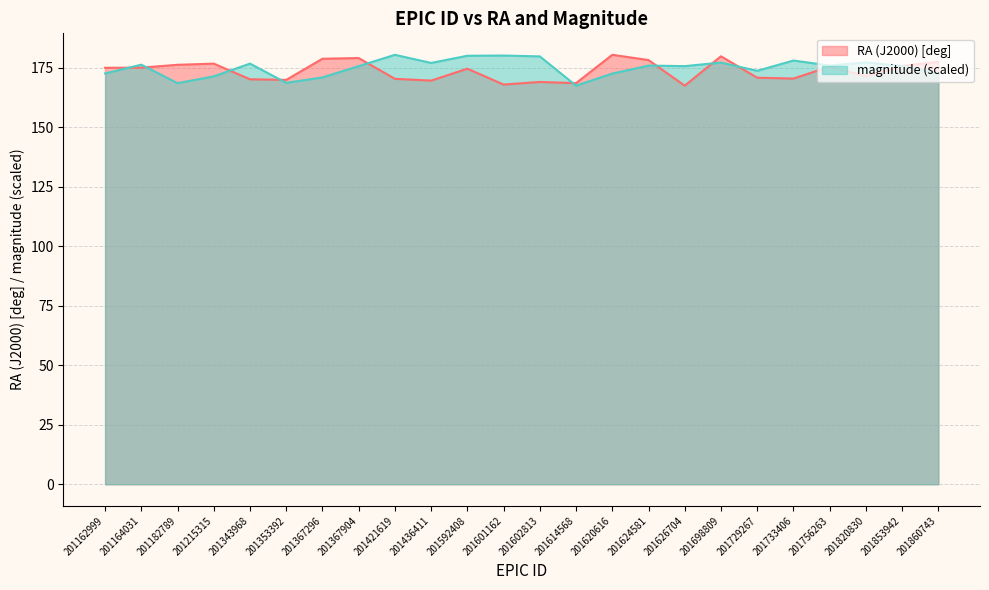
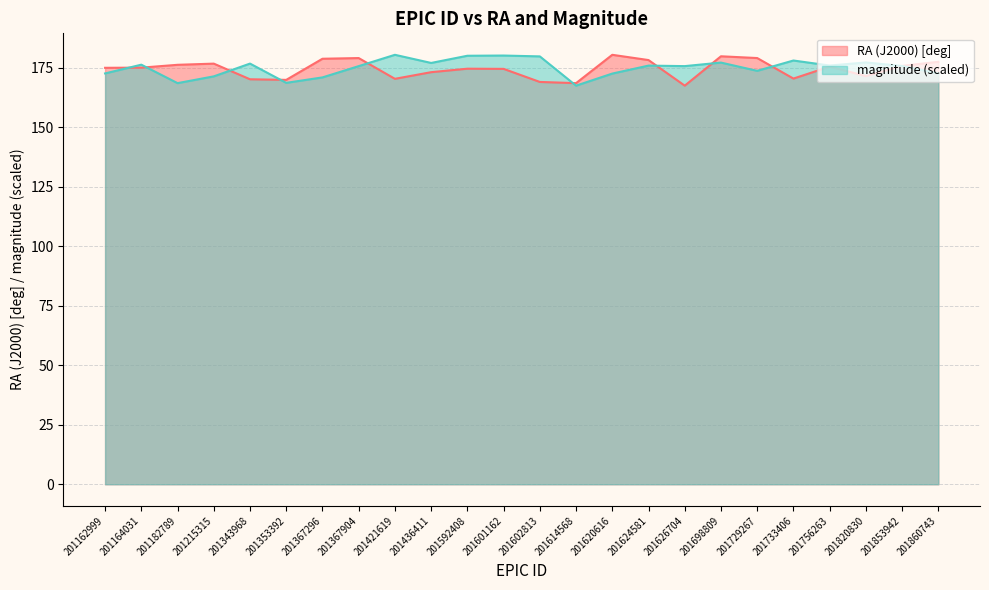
  {
    "RA (J2000) [deg]": {
      "201162999": 175,
      "201164031": 175,
      "201182789": 176,
      "201215315": 177,
      "201343968": 170,
      "201353392": 170,
      "201367296": 179,
      "201367904": 179,
      "201421619": 170,
-     "201436411": 170,
+     "201436411": 173,
      "201592408": 175,
-     "201601162": 168,
+     "201601162": 174,
      "201602813": 169,
      "201614568": 168,
      "201620616": 180,
      "201624581": 178,
      "201626704": 167,
      "201698809": 180,
-     "201729267": 171,
+     "201729267": 179,
      "201733406": 170
    },
    "magnitude (scaled)": {
      "201162999": 173,
      "201164031": 176,
      "201182789": 168,
      "201215315": 171,
      "201343968": 177,
      "201353392": 169,
      "201367296": 171,
      "201367904": 176,
      "201421619": 180,
      "201436411": 177,
      "201592408": 180,
      "201601162": 180,
      "201602813": 180,
      "201614568": 167,
      "201620616": 172,
      "201624581": 176,
      "201626704": 176,
      "201698809": 177,
      "201729267": 174,
      "201733406": 178
    }
  }
